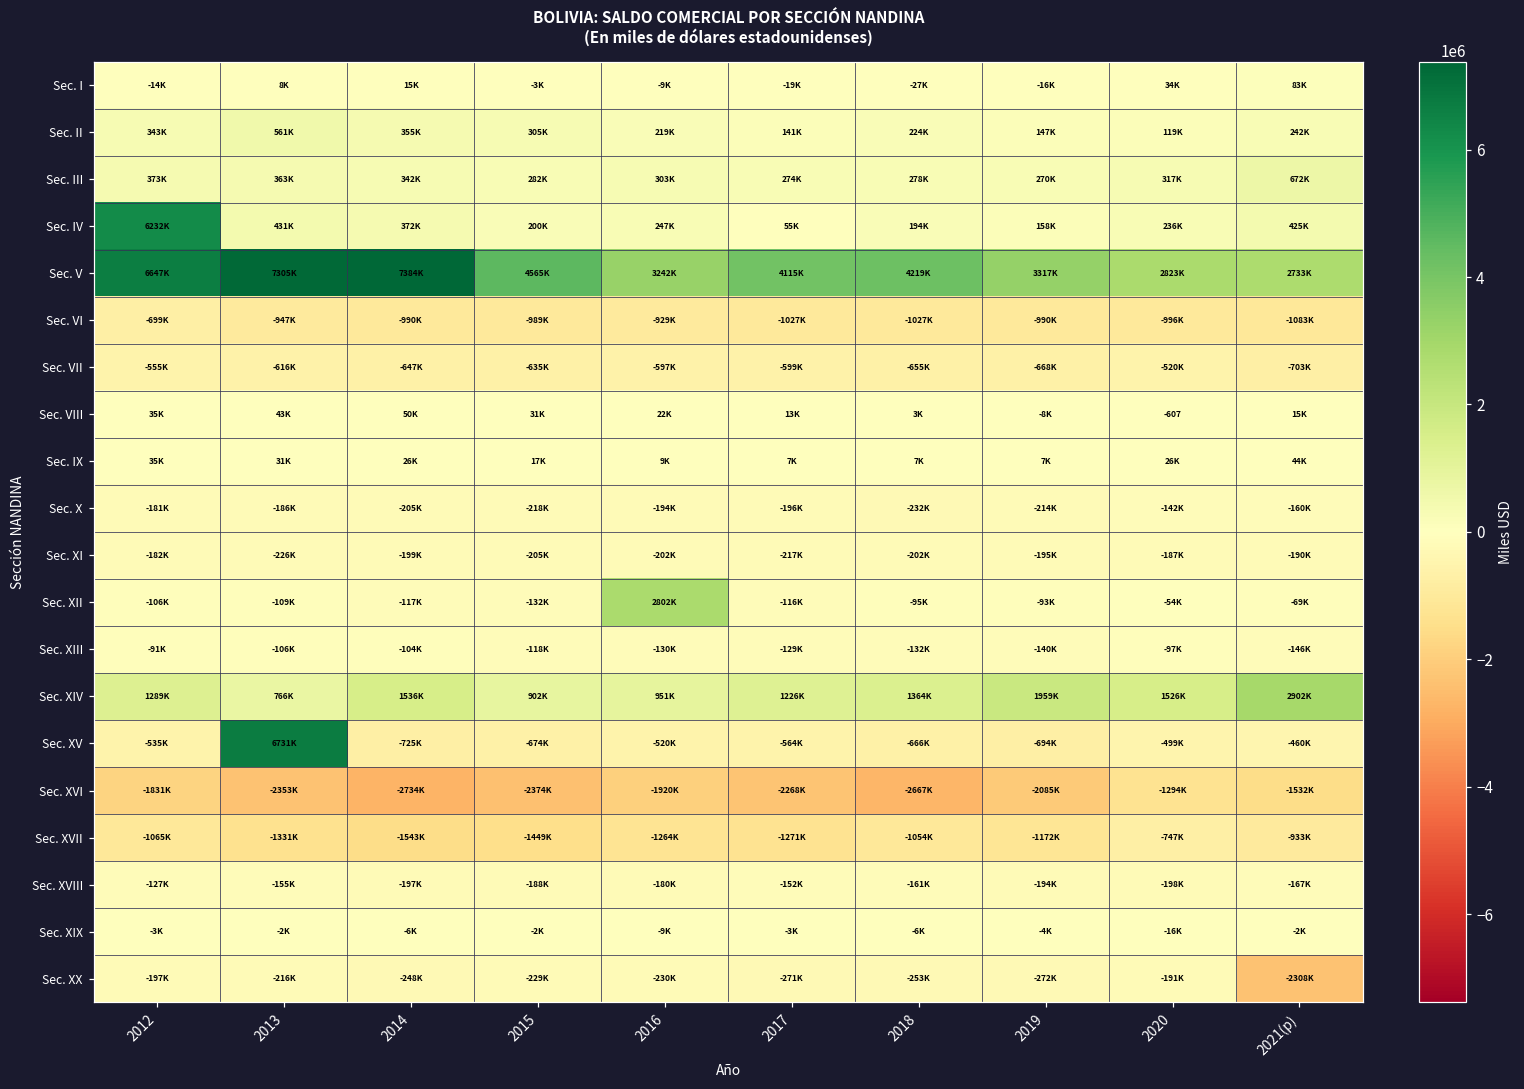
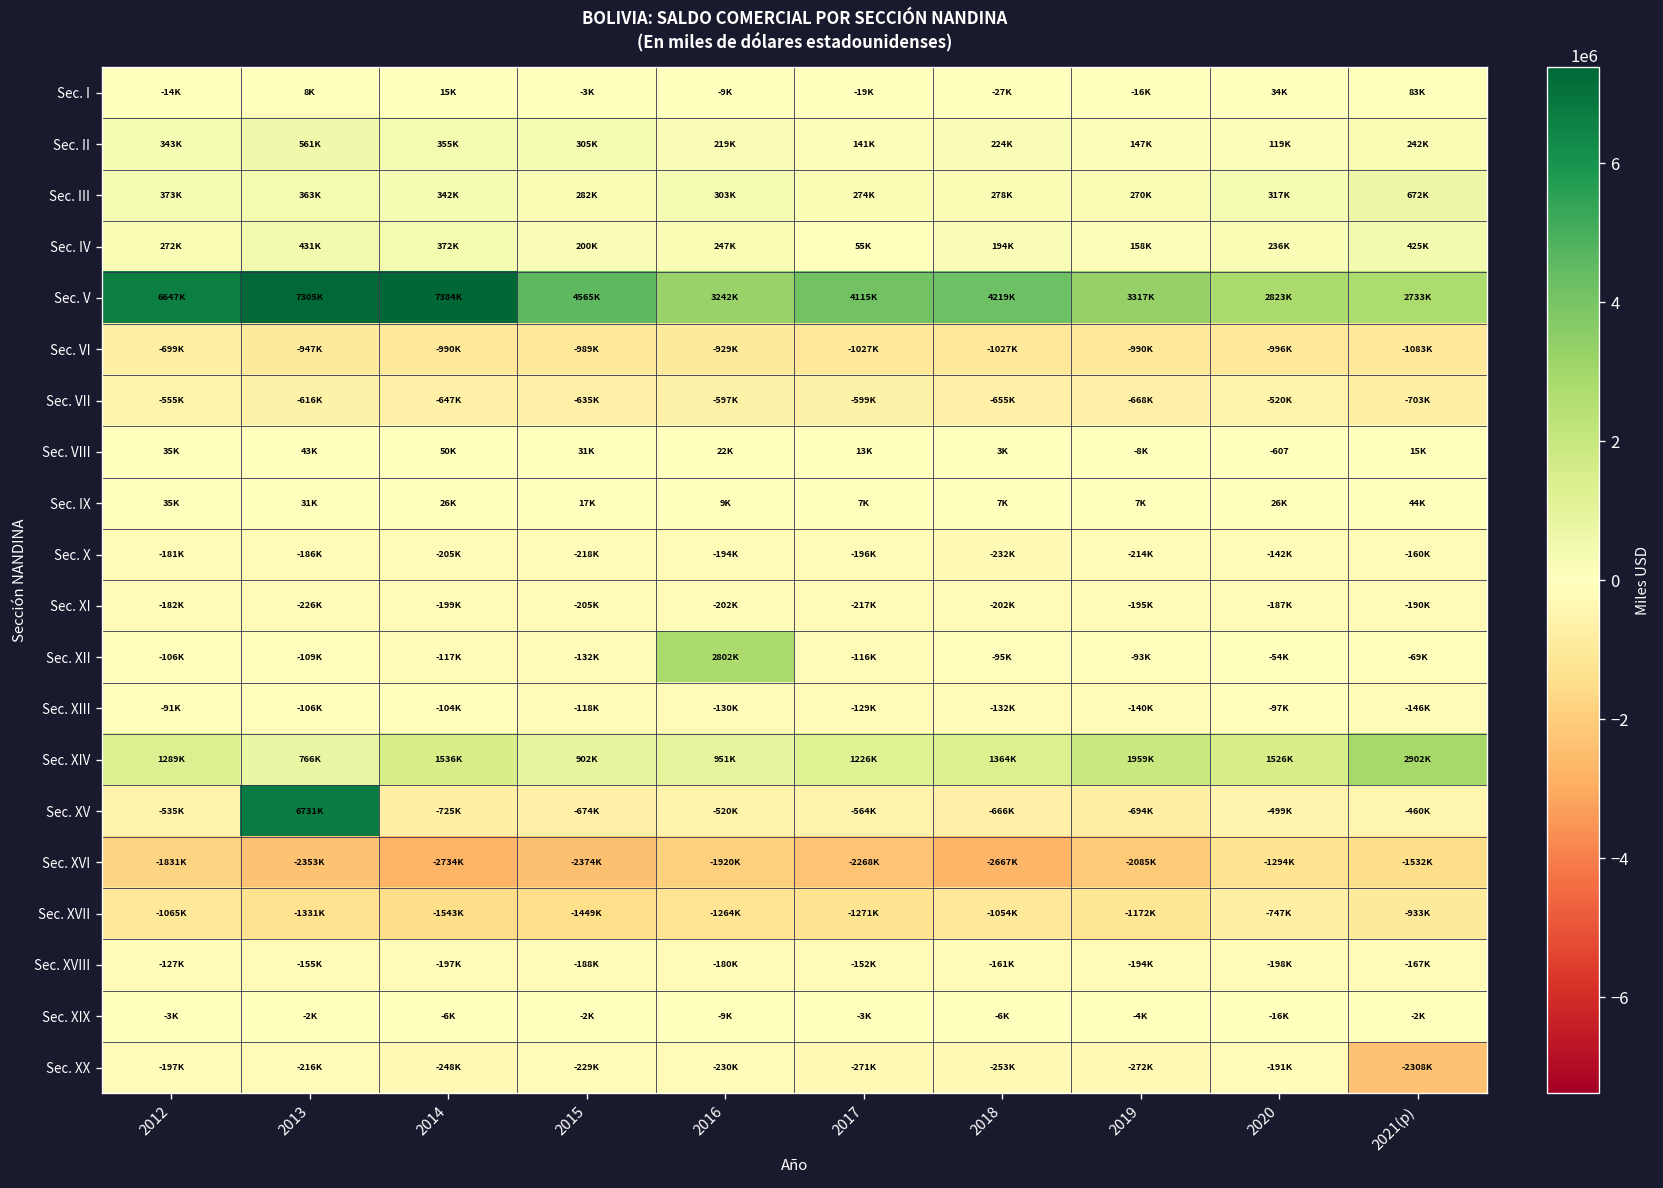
  {
    "Sec. I": {
      "2012": "-14K",
      "2013": "8K",
      "2014": "15K",
      "2015": "-3K",
      "2016": "-9K",
      "2017": "-19K",
      "2018": "-27K",
      "2019": "-16K",
      "2020": "34K",
      "2021(p)": "83K"
    },
    "Sec. II": {
      "2012": "343K",
      "2013": "561K",
      "2014": "355K",
      "2015": "305K",
      "2016": "219K",
      "2017": "141K",
      "2018": "224K",
      "2019": "147K",
      "2020": "119K",
      "2021(p)": "242K"
    },
    "Sec. III": {
      "2012": "373K",
      "2013": "363K",
      "2014": "342K",
      "2015": "282K",
      "2016": "303K",
      "2017": "274K",
      "2018": "278K",
      "2019": "270K",
      "2020": "317K",
      "2021(p)": "672K"
    },
    "Sec. IV": {
-     "2012": "6232K",
+     "2012": "272K",
      "2013": "431K",
      "2014": "372K",
      "2015": "200K",
      "2016": "247K",
      "2017": "55K",
      "2018": "194K",
      "2019": "158K",
      "2020": "236K",
      "2021(p)": "425K"
    },
    "Sec. V": {
      "2012": "6647K",
      "2013": "7305K",
      "2014": "7384K",
      "2015": "4565K",
      "2016": "3242K",
      "2017": "4115K",
      "2018": "4219K",
      "2019": "3317K",
      "2020": "2823K",
      "2021(p)": "2733K"
    },
    "Sec. VI": {
      "2012": "-699K",
      "2013": "-947K",
      "2014": "-990K",
      "2015": "-989K",
      "2016": "-929K",
      "2017": "-1027K",
      "2018": "-1027K",
      "2019": "-990K",
      "2020": "-996K",
      "2021(p)": "-1083K"
    },
    "Sec. VII": {
      "2012": "-555K",
      "2013": "-616K",
      "2014": "-647K",
      "2015": "-635K",
      "2016": "-597K",
      "2017": "-599K",
      "2018": "-655K",
      "2019": "-668K",
      "2020": "-520K",
      "2021(p)": "-703K"
    },
    "Sec. VIII": {
      "2012": "35K",
      "2013": "43K",
      "2014": "50K",
      "2015": "31K",
      "2016": "22K",
      "2017": "13K",
      "2018": "3K",
      "2019": "-8K",
      "2020": "-607",
      "2021(p)": "15K"
    },
    "Sec. IX": {
      "2012": "35K",
      "2013": "31K",
      "2014": "26K",
      "2015": "17K",
      "2016": "9K",
      "2017": "7K",
      "2018": "7K",
      "2019": "7K",
      "2020": "26K",
      "2021(p)": "44K"
    },
    "Sec. X": {
      "2012": "-181K",
      "2013": "-186K",
      "2014": "-205K",
      "2015": "-218K",
      "2016": "-194K",
      "2017": "-196K",
      "2018": "-232K",
      "2019": "-214K",
      "2020": "-142K",
      "2021(p)": "-160K"
    },
    "Sec. XI": {
      "2012": "-182K",
      "2013": "-226K",
      "2014": "-199K",
      "2015": "-205K",
      "2016": "-202K",
      "2017": "-217K",
      "2018": "-202K",
      "2019": "-195K",
      "2020": "-187K",
      "2021(p)": "-190K"
    },
    "Sec. XII": {
      "2012": "-106K",
      "2013": "-109K",
      "2014": "-117K",
      "2015": "-132K",
      "2016": "2802K",
      "2017": "-116K",
      "2018": "-95K",
      "2019": "-93K",
      "2020": "-54K",
      "2021(p)": "-69K"
    },
    "Sec. XIII": {
      "2012": "-91K",
      "2013": "-106K",
      "2014": "-104K",
      "2015": "-118K",
      "2016": "-130K",
      "2017": "-129K",
      "2018": "-132K",
      "2019": "-140K",
      "2020": "-97K",
      "2021(p)": "-146K"
    },
    "Sec. XIV": {
      "2012": "1289K",
      "2013": "766K",
      "2014": "1536K",
      "2015": "902K",
      "2016": "951K",
      "2017": "1226K",
      "2018": "1364K",
      "2019": "1959K",
      "2020": "1526K",
      "2021(p)": "2902K"
    },
    "Sec. XV": {
      "2012": "-535K",
      "2013": "6731K",
      "2014": "-725K",
      "2015": "-674K",
      "2016": "-520K",
      "2017": "-564K",
      "2018": "-666K",
      "2019": "-694K",
      "2020": "-499K",
      "2021(p)": "-460K"
    },
    "Sec. XVI": {
      "2012": "-1831K",
      "2013": "-2353K",
      "2014": "-2734K",
      "2015": "-2374K",
      "2016": "-1920K",
      "2017": "-2268K",
      "2018": "-2667K",
      "2019": "-2085K",
      "2020": "-1294K",
      "2021(p)": "-1532K"
    },
    "Sec. XVII": {
      "2012": "-1065K",
      "2013": "-1331K",
      "2014": "-1543K",
      "2015": "-1449K",
      "2016": "-1264K",
      "2017": "-1271K",
      "2018": "-1054K",
      "2019": "-1172K",
      "2020": "-747K",
      "2021(p)": "-933K"
    },
    "Sec. XVIII": {
      "2012": "-127K",
      "2013": "-155K",
      "2014": "-197K",
      "2015": "-188K",
      "2016": "-180K",
      "2017": "-152K",
      "2018": "-161K",
      "2019": "-194K",
      "2020": "-198K",
      "2021(p)": "-167K"
    },
    "Sec. XIX": {
      "2012": "-3K",
      "2013": "-2K",
      "2014": "-6K",
      "2015": "-2K",
      "2016": "-9K",
      "2017": "-3K",
      "2018": "-6K",
      "2019": "-4K",
      "2020": "-16K",
      "2021(p)": "-2K"
    },
    "Sec. XX": {
      "2012": "-197K",
      "2013": "-216K",
      "2014": "-248K",
      "2015": "-229K",
      "2016": "-230K",
      "2017": "-271K",
      "2018": "-253K",
      "2019": "-272K",
      "2020": "-191K",
      "2021(p)": "-2308K"
    }
  }
